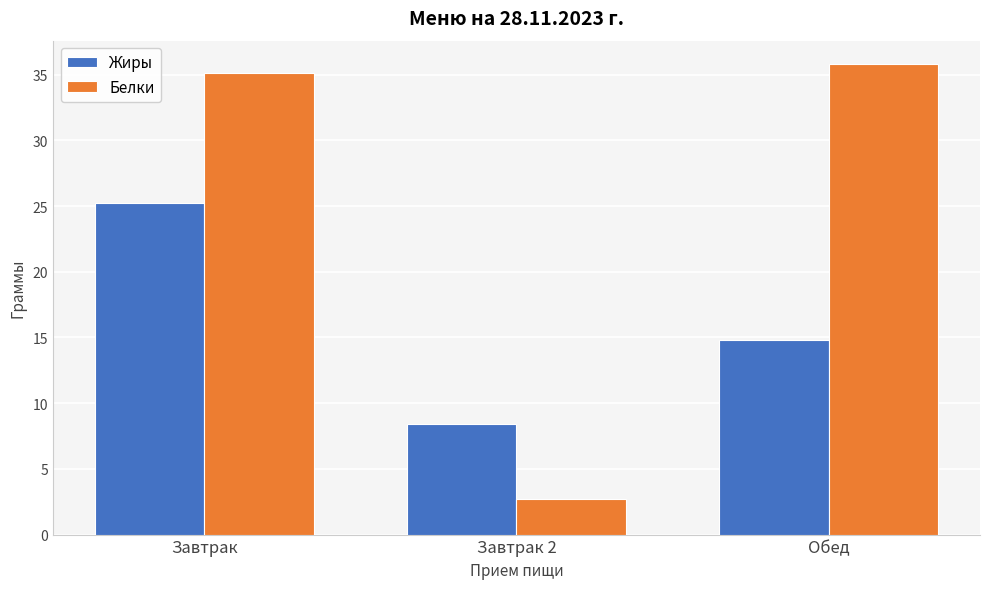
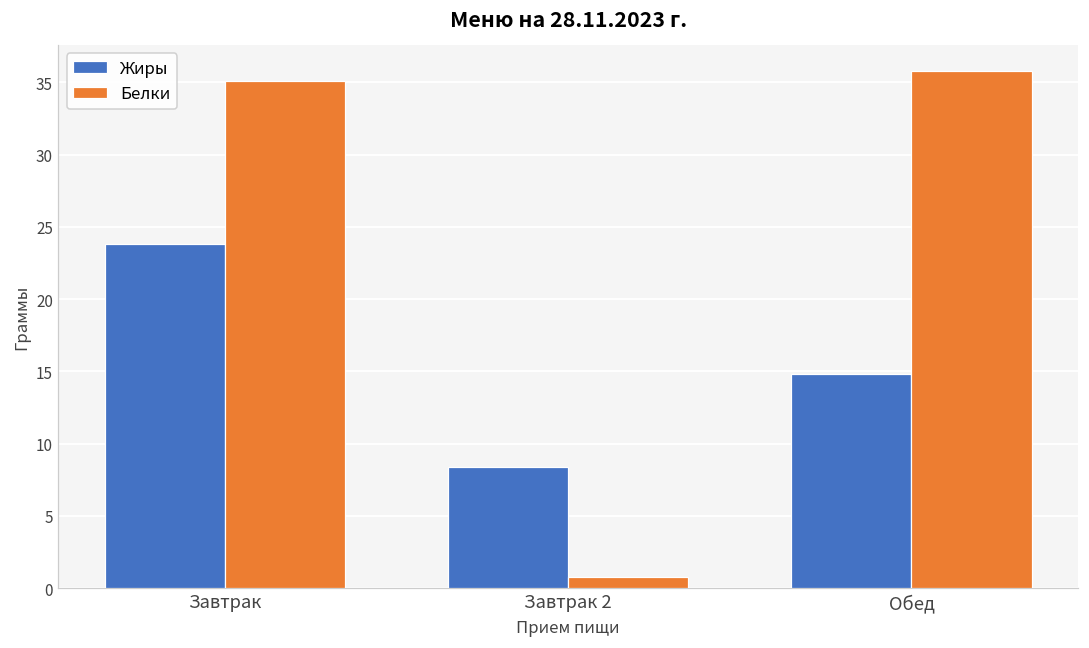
  {
    "Жиры": {
-     "Завтрак": 25.2,
+     "Завтрак": 23.8,
      "Завтрак 2": 8.4,
      "Обед": 14.8
    },
    "Белки": {
      "Завтрак": 35.1,
-     "Завтрак 2": 2.7,
+     "Завтрак 2": 0.8,
      "Обед": 35.8
    }
  }
